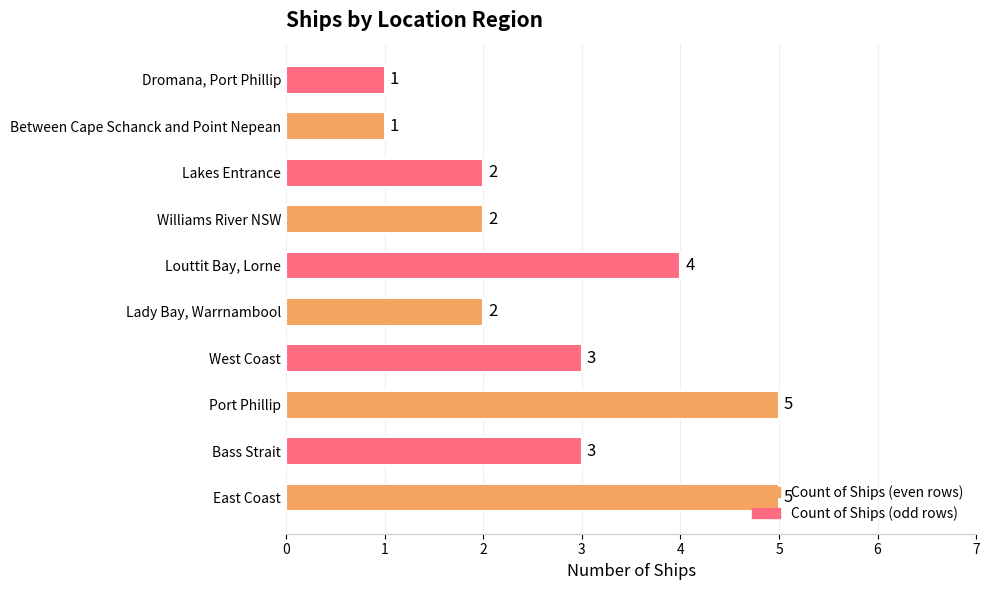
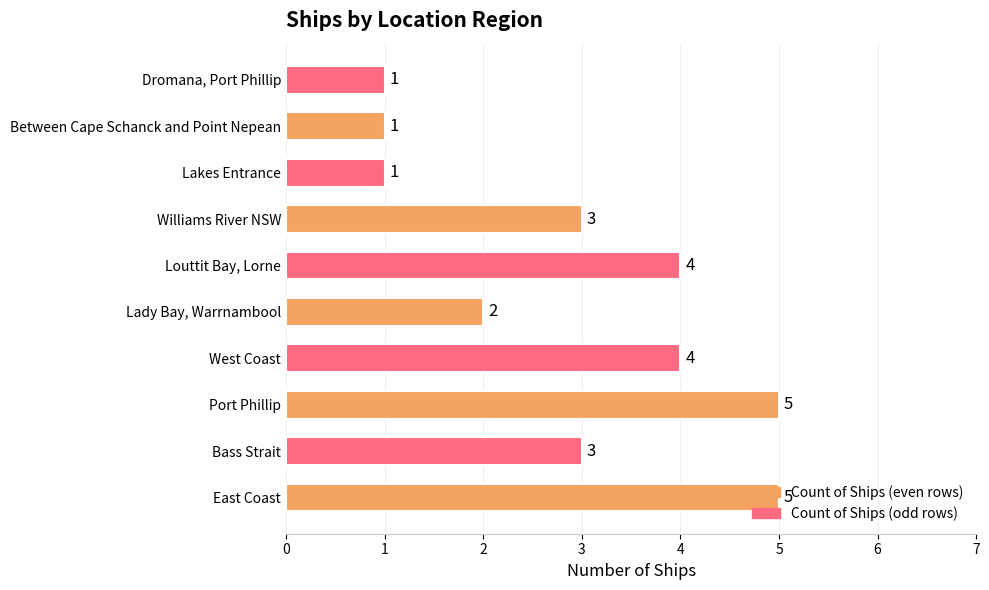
  {
    "Dromana, Port Phillip": 1,
    "Between Cape Schanck and Point Nepean": 1,
-   "Lakes Entrance": 2,
-   "Williams River NSW": 2,
+   "Lakes Entrance": 1,
+   "Williams River NSW": 3,
    "Louttit Bay, Lorne": 4,
    "Lady Bay, Warrnambool": 2,
-   "West Coast": 3,
+   "West Coast": 4,
    "Port Phillip": 5,
    "Bass Strait": 3,
    "East Coast": 5
  }
